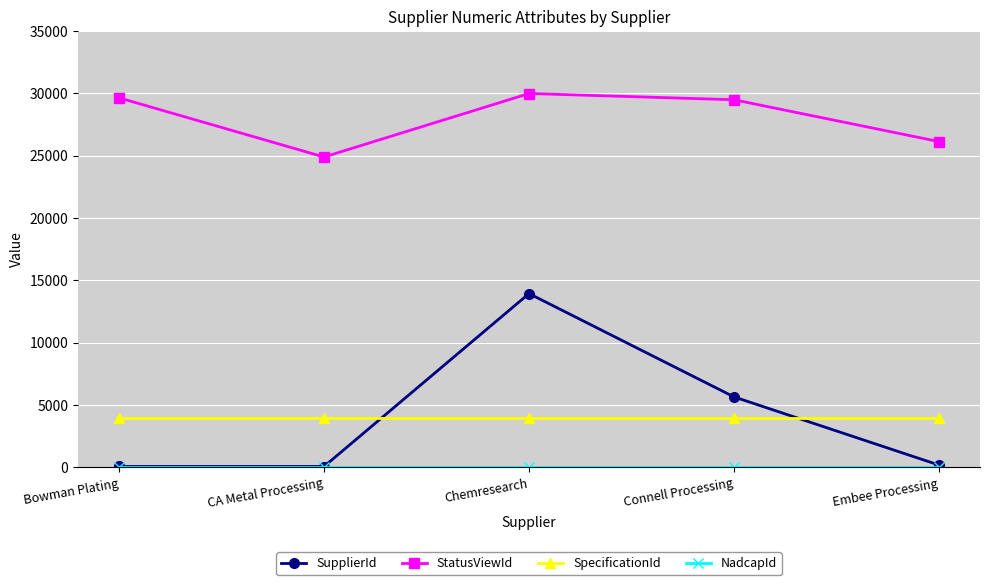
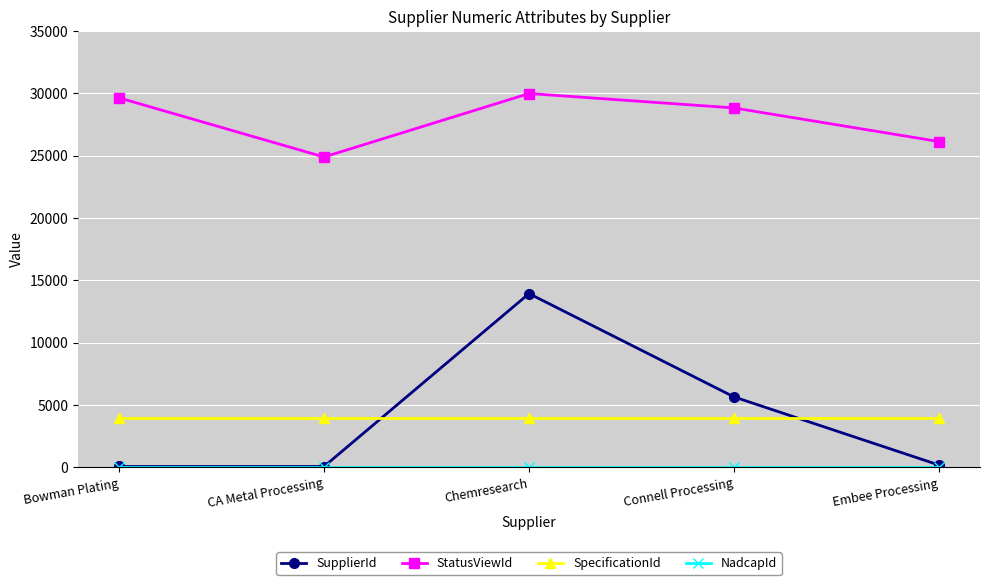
  {
    "SupplierId": {
      "Chemresearch": 13900,
      "Connell Processing": 5600
    },
    "StatusViewId": {
      "Bowman Plating": 29600,
      "CA Metal Processing": 24900,
      "Chemresearch": 30000,
-     "Connell Processing": 29500,
+     "Connell Processing": 28800,
      "Embee Processing": 26100
    },
    "SpecificationId": {
      "Bowman Plating": 3900,
      "CA Metal Processing": 3900,
      "Chemresearch": 3900,
      "Connell Processing": 3900,
      "Embee Processing": 3900
    },
    "NadcapId": {
      "Chemresearch": 0,
      "Connell Processing": 0
    }
  }
